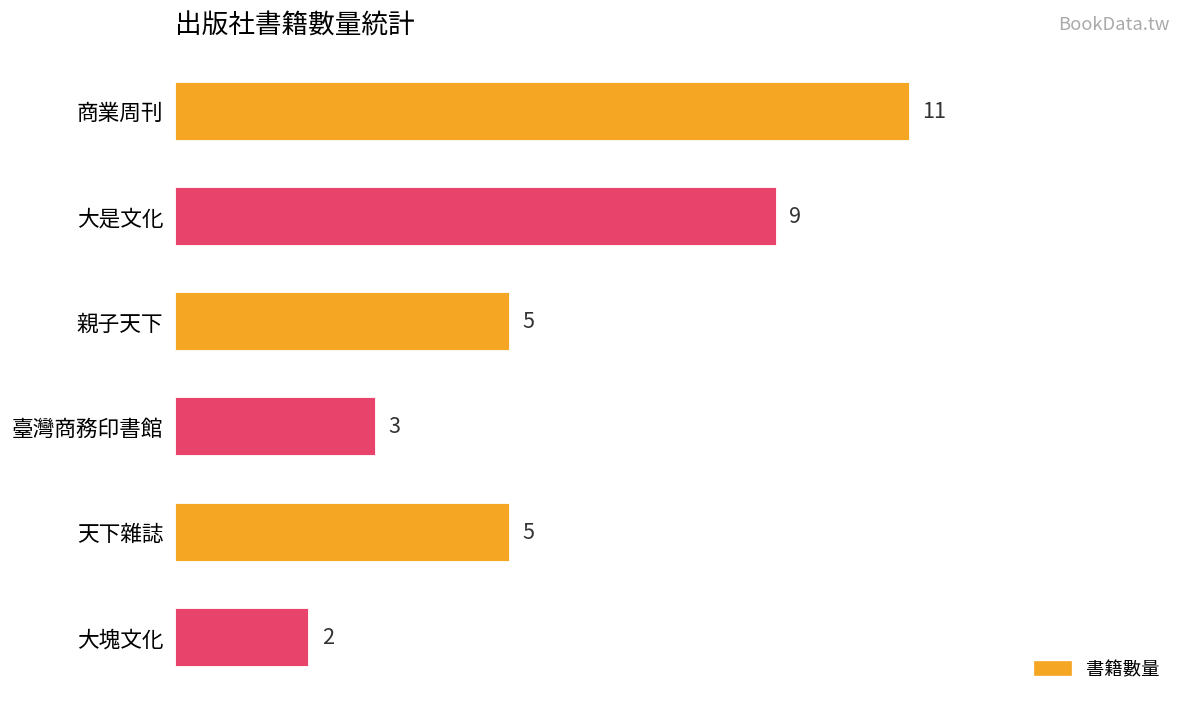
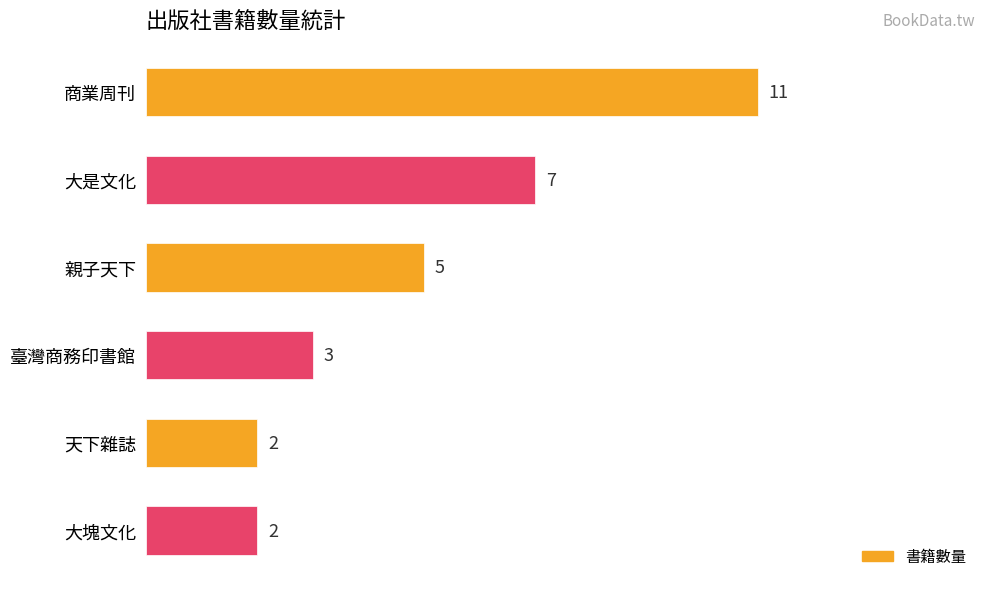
  {
    "商業周刊": 11,
-   "大是文化": 9,
+   "大是文化": 7,
    "親子天下": 5,
    "臺灣商務印書館": 3,
-   "天下雜誌": 5,
+   "天下雜誌": 2,
    "大塊文化": 2
  }
